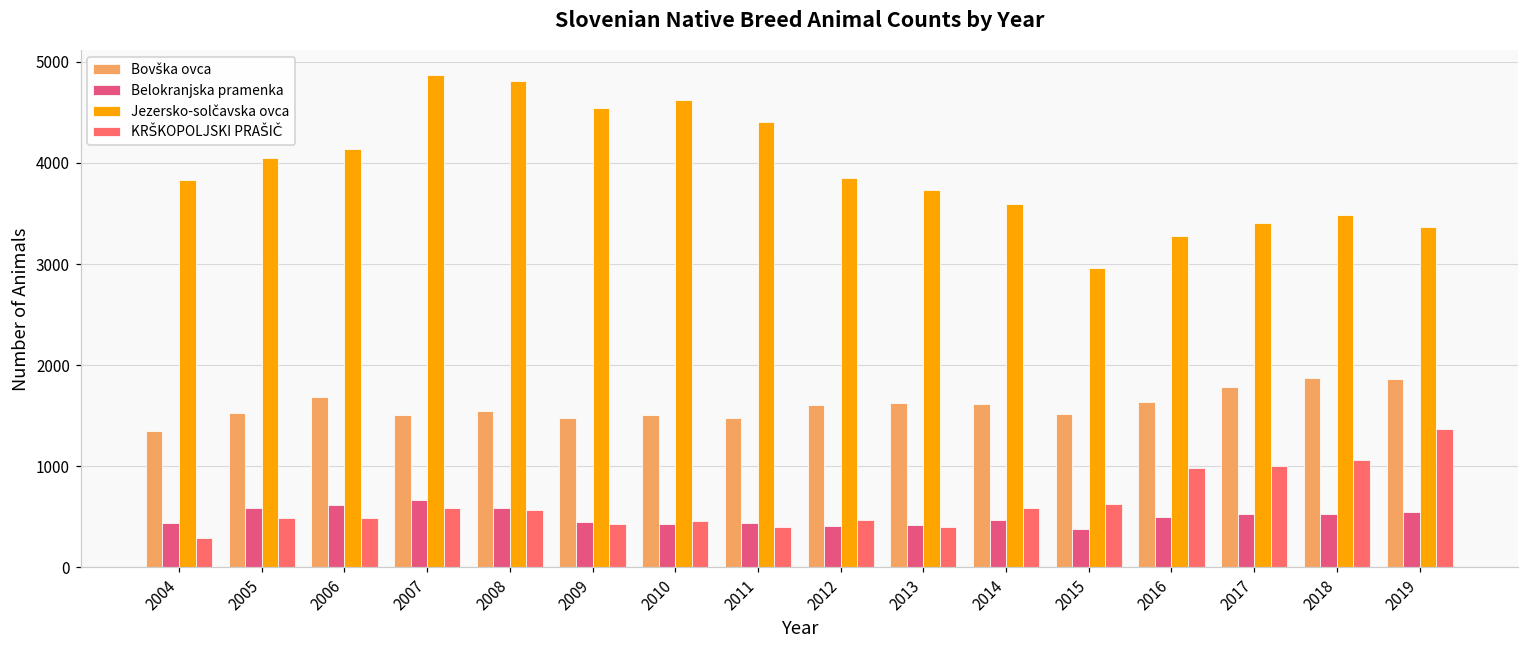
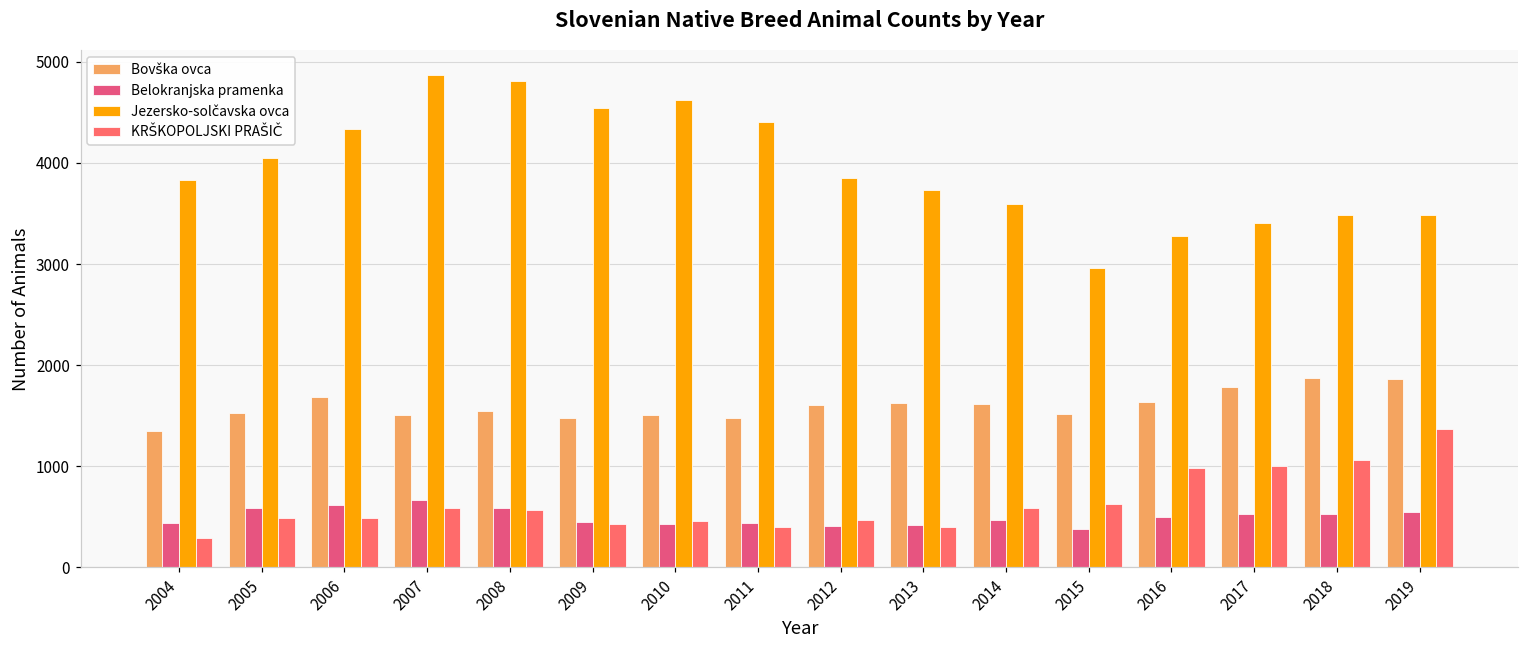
  {
    "Jezersko-solčavska ovca": {
      "2004": 3800,
      "2005": 4100,
-     "2006": 4100,
+     "2006": 4300,
      "2007": 4900,
      "2008": 4800,
      "2009": 4500,
      "2010": 4600,
      "2011": 4400,
      "2012": 3900,
      "2013": 3700,
      "2014": 3600,
      "2015": 3000,
      "2016": 3300,
      "2017": 3400,
      "2018": 3500,
-     "2019": 3400
+     "2019": 3500
    }
  }
